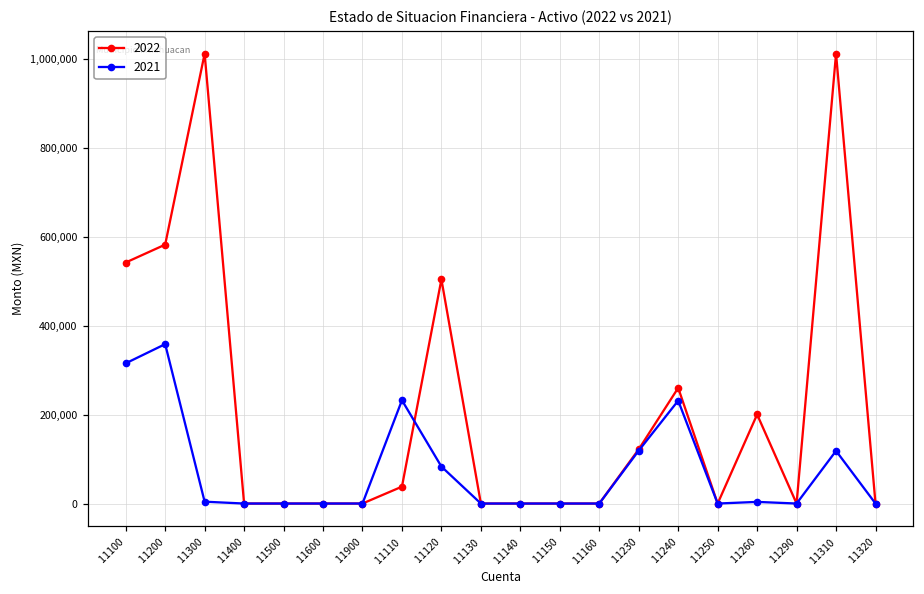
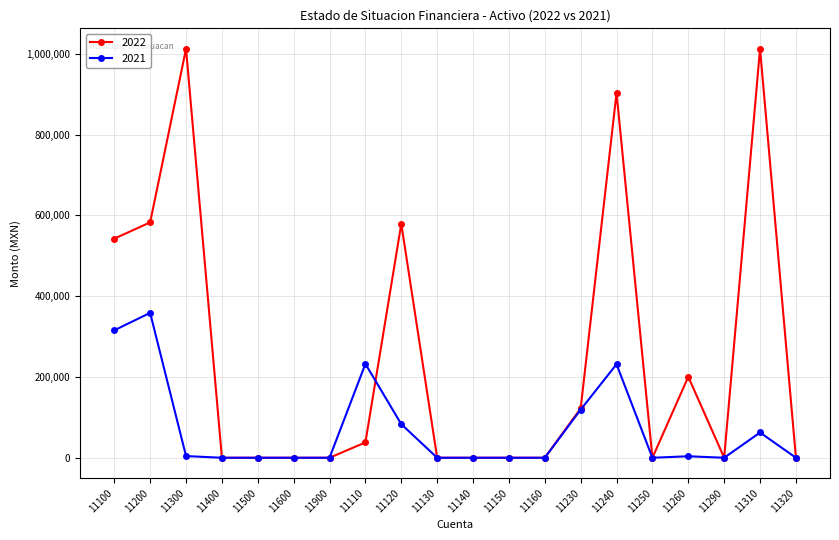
  {
    "2022": {
      "11100": "540,000",
      "11200": "580,000",
      "11300": "1,010,000",
      "11110": "40,000",
-     "11120": "500,000",
-     "11240": "260,000",
+     "11120": "580,000",
+     "11240": "900,000",
      "11260": "200,000",
      "11310": "1,010,000"
    },
    "2021": {
      "11100": "320,000",
      "11200": "360,000",
      "11300": "0",
      "11110": "230,000",
      "11120": "80,000",
      "11240": "230,000",
      "11260": "0",
-     "11310": "120,000"
+     "11310": "60,000"
    }
  }
